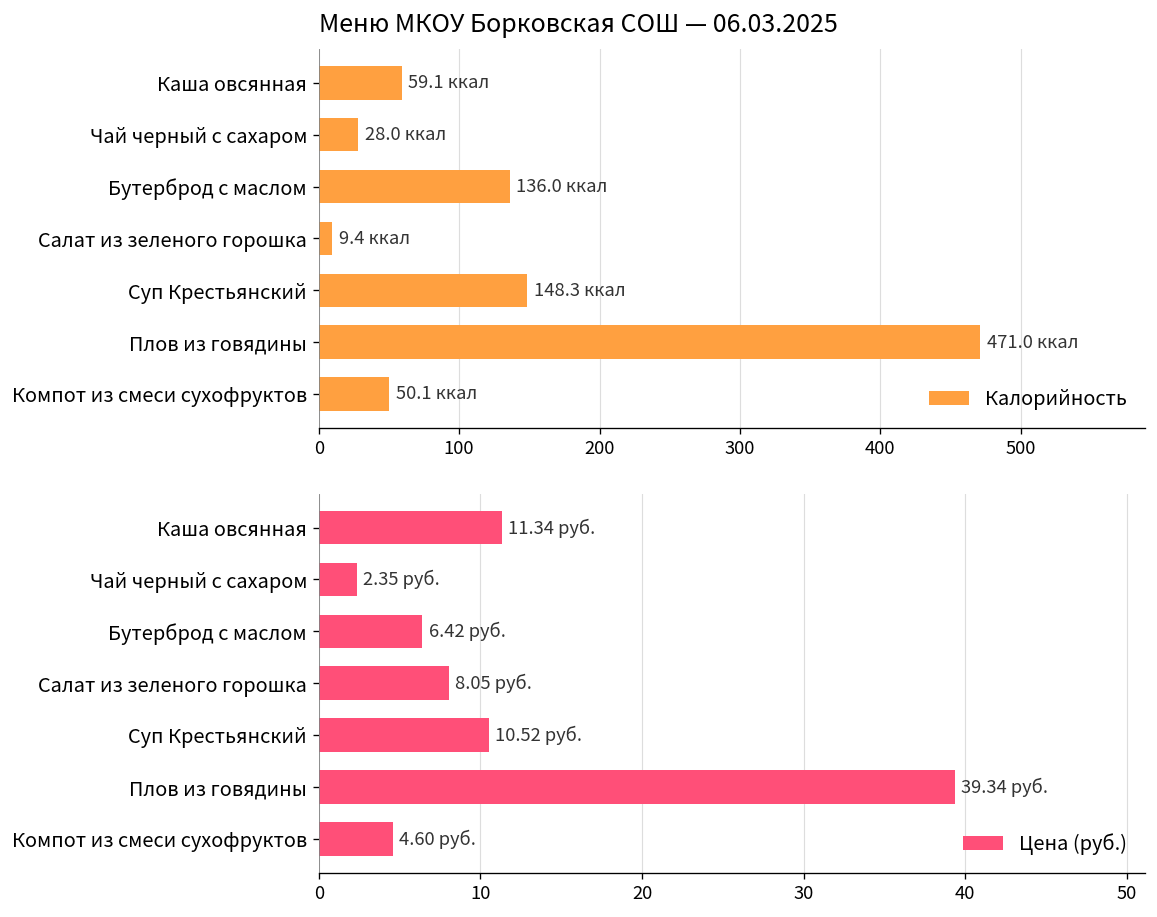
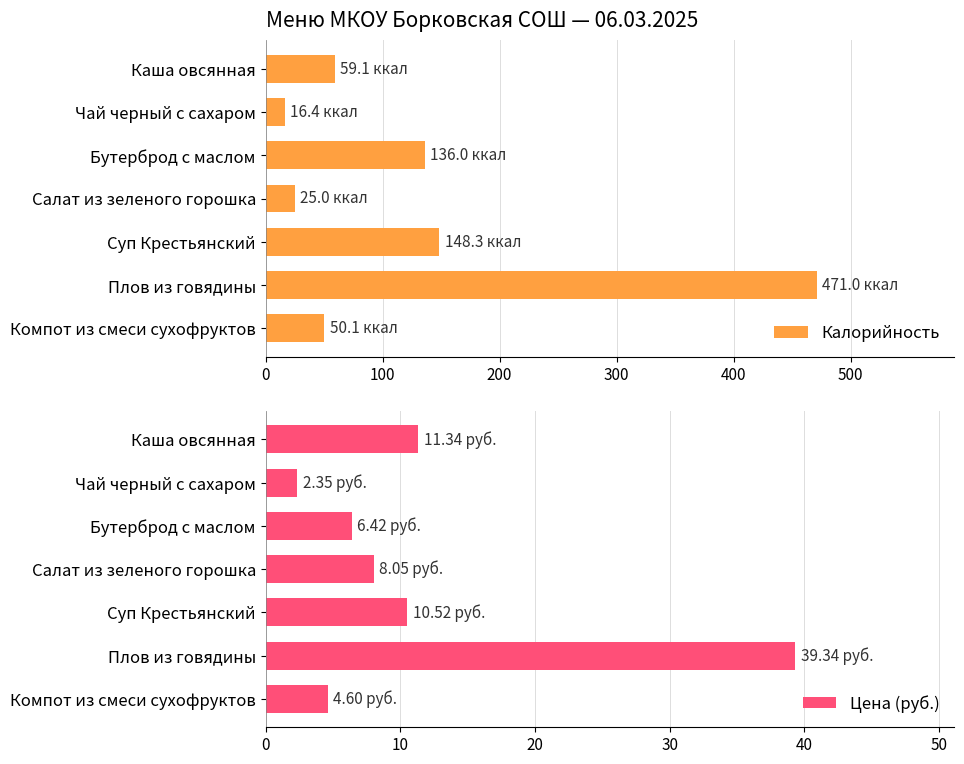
  {
    "Меню МКОУ Борковская СОШ — 06.03.2025": {
      "Каша овсянная": 59.1,
-     "Чай черный с сахаром": 28.0,
+     "Чай черный с сахаром": 16.4,
      "Бутерброд с маслом": 136.0,
-     "Салат из зеленого горошка": 9.4,
+     "Салат из зеленого горошка": 25.0,
      "Суп Крестьянский": 148.3,
      "Плов из говядины": 471.0,
      "Компот из смеси сухофруктов": 50.1
    }
  }
